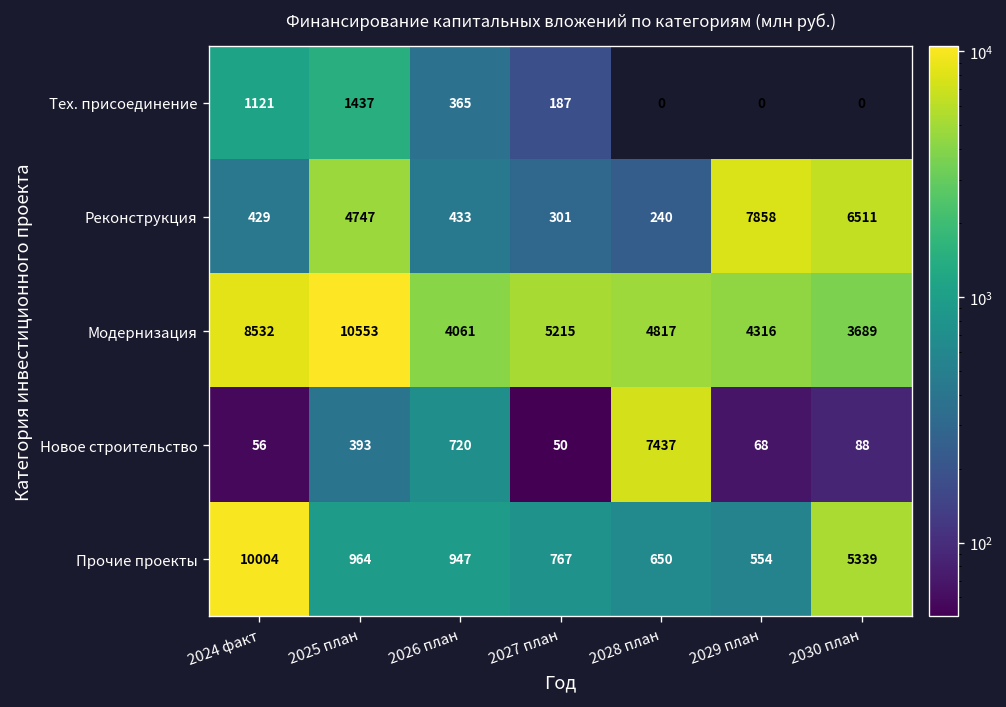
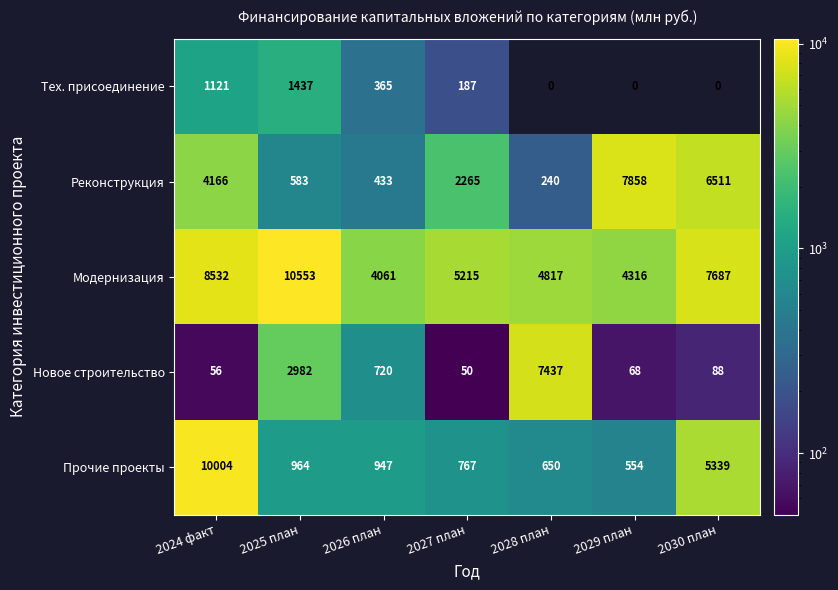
  {
    "Тех. присоединение": {
      "2024 факт": 1121,
      "2025 план": 1437,
      "2026 план": 365,
      "2027 план": 187
    },
    "Реконструкция": {
-     "2024 факт": 429,
-     "2025 план": 4747,
+     "2024 факт": 4166,
+     "2025 план": 583,
      "2026 план": 433,
-     "2027 план": 301,
+     "2027 план": 2265,
      "2028 план": 240,
      "2029 план": 7858,
      "2030 план": 6511
    },
    "Модернизация": {
      "2024 факт": 8532,
      "2025 план": 10553,
      "2026 план": 4061,
      "2027 план": 5215,
      "2028 план": 4817,
      "2029 план": 4316,
-     "2030 план": 3689
+     "2030 план": 7687
    },
    "Новое строительство": {
      "2024 факт": 56,
-     "2025 план": 393,
+     "2025 план": 2982,
      "2026 план": 720,
      "2027 план": 50,
      "2028 план": 7437,
      "2029 план": 68,
      "2030 план": 88
    },
    "Прочие проекты": {
      "2024 факт": 10004,
      "2025 план": 964,
      "2026 план": 947,
      "2027 план": 767,
      "2028 план": 650,
      "2029 план": 554,
      "2030 план": 5339
    }
  }
